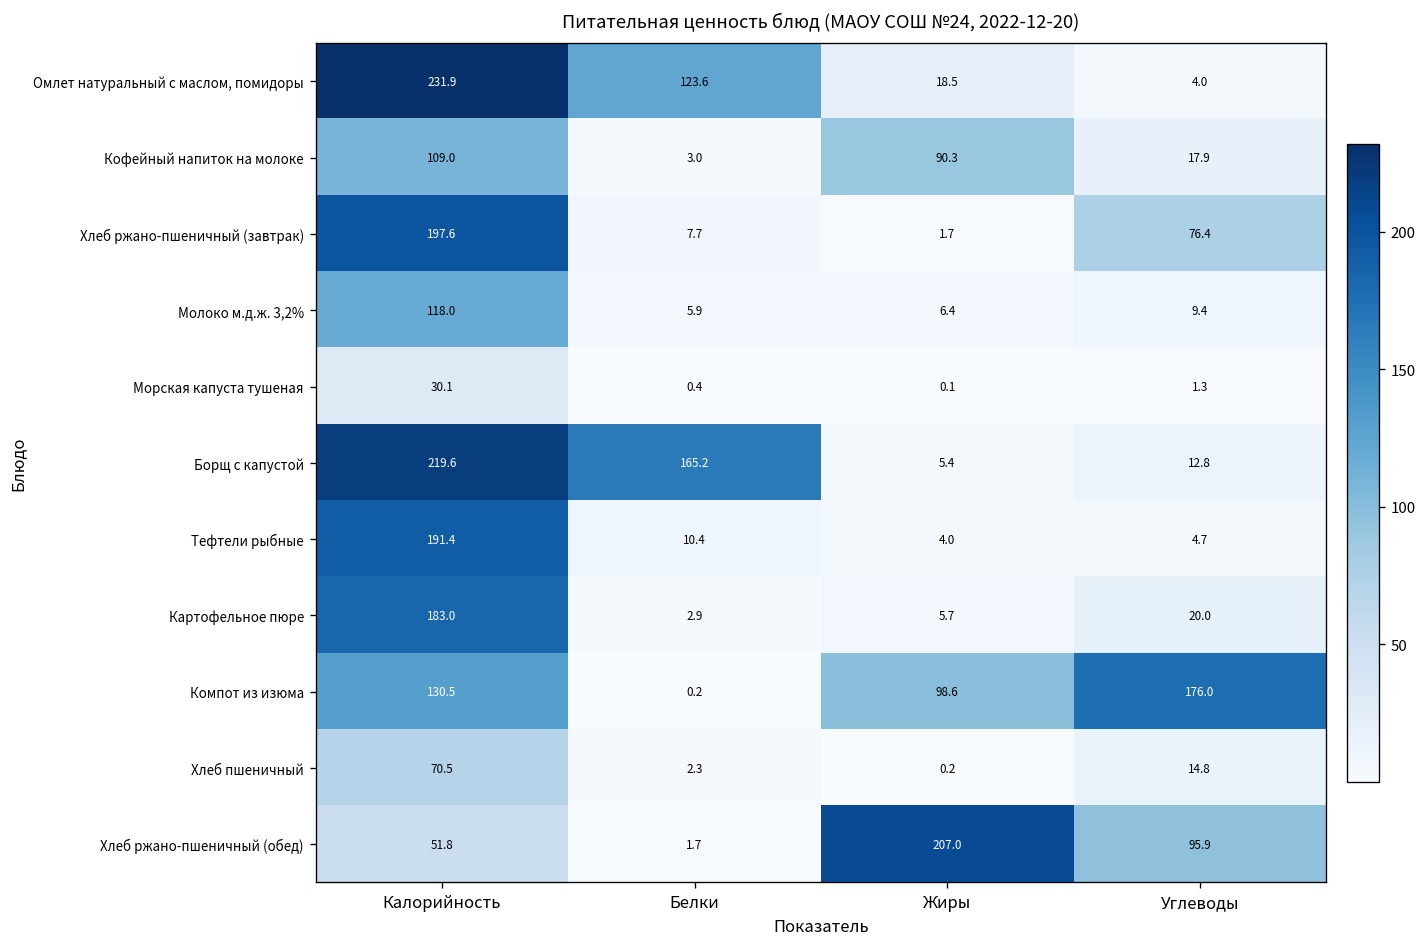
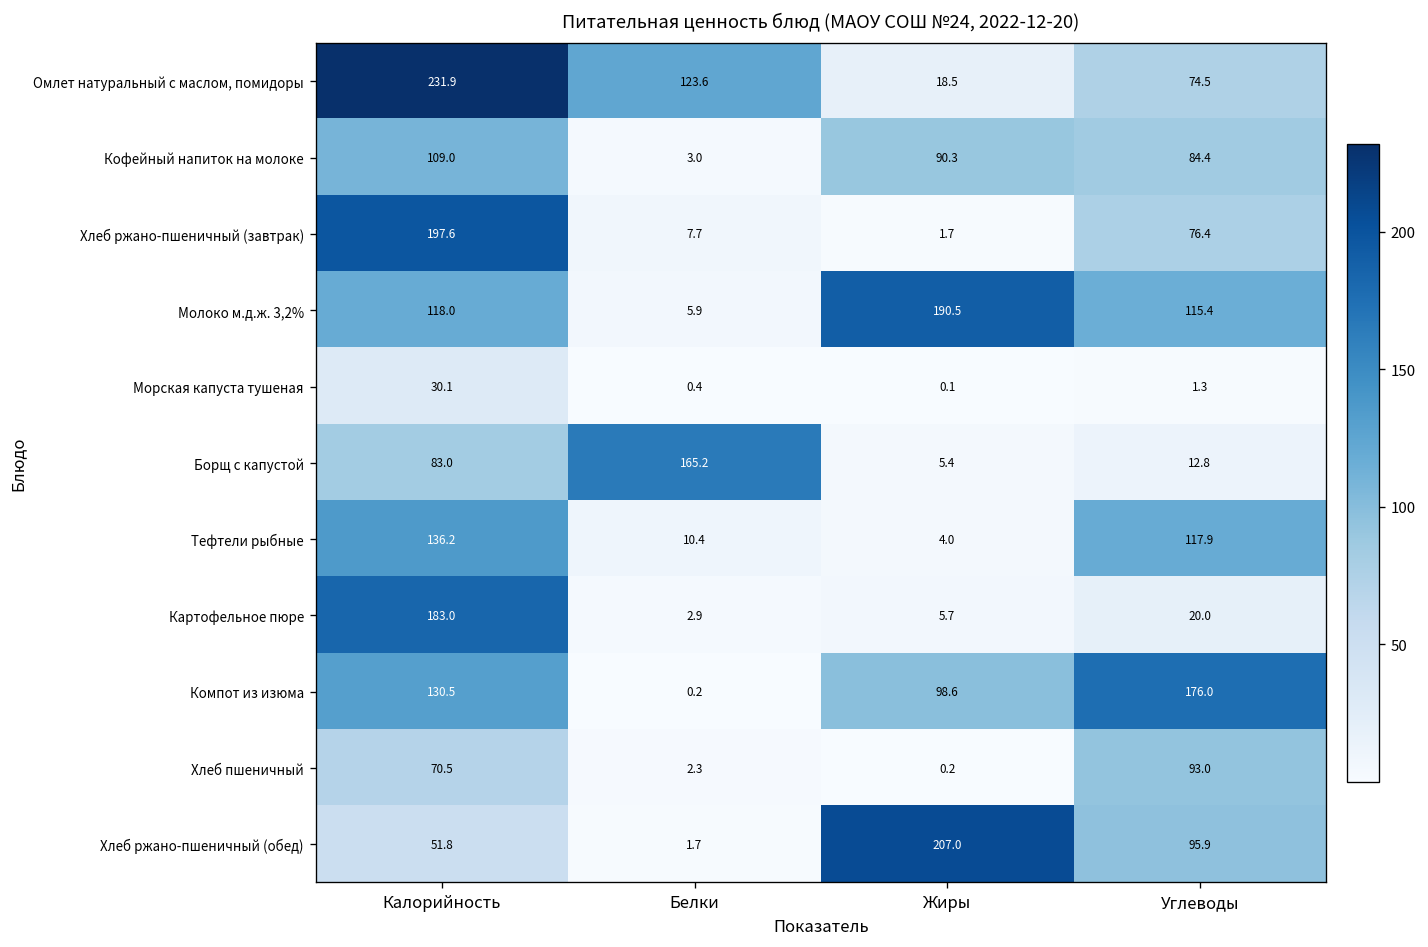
  {
    "Омлет натуральный с маслом, помидоры": {
      "Калорийность": 231.9,
      "Белки": 123.6,
      "Жиры": 18.5,
-     "Углеводы": 4.0
+     "Углеводы": 74.5
    },
    "Кофейный напиток на молоке": {
      "Калорийность": 109.0,
      "Белки": 3.0,
      "Жиры": 90.3,
-     "Углеводы": 17.9
+     "Углеводы": 84.4
    },
    "Хлеб ржано-пшеничный (завтрак)": {
      "Калорийность": 197.6,
      "Белки": 7.7,
      "Жиры": 1.7,
      "Углеводы": 76.4
    },
    "Молоко м.д.ж. 3,2%": {
      "Калорийность": 118.0,
      "Белки": 5.9,
-     "Жиры": 6.4,
-     "Углеводы": 9.4
+     "Жиры": 190.5,
+     "Углеводы": 115.4
    },
    "Морская капуста тушеная": {
      "Калорийность": 30.1,
      "Белки": 0.4,
      "Жиры": 0.1,
      "Углеводы": 1.3
    },
    "Борщ с капустой": {
-     "Калорийность": 219.6,
+     "Калорийность": 83.0,
      "Белки": 165.2,
      "Жиры": 5.4,
      "Углеводы": 12.8
    },
    "Тефтели рыбные": {
-     "Калорийность": 191.4,
+     "Калорийность": 136.2,
      "Белки": 10.4,
      "Жиры": 4.0,
-     "Углеводы": 4.7
+     "Углеводы": 117.9
    },
    "Картофельное пюре": {
      "Калорийность": 183.0,
      "Белки": 2.9,
      "Жиры": 5.7,
      "Углеводы": 20.0
    },
    "Компот из изюма": {
      "Калорийность": 130.5,
      "Белки": 0.2,
      "Жиры": 98.6,
      "Углеводы": 176.0
    },
    "Хлеб пшеничный": {
      "Калорийность": 70.5,
      "Белки": 2.3,
      "Жиры": 0.2,
-     "Углеводы": 14.8
+     "Углеводы": 93.0
    },
    "Хлеб ржано-пшеничный (обед)": {
      "Калорийность": 51.8,
      "Белки": 1.7,
      "Жиры": 207.0,
      "Углеводы": 95.9
    }
  }
